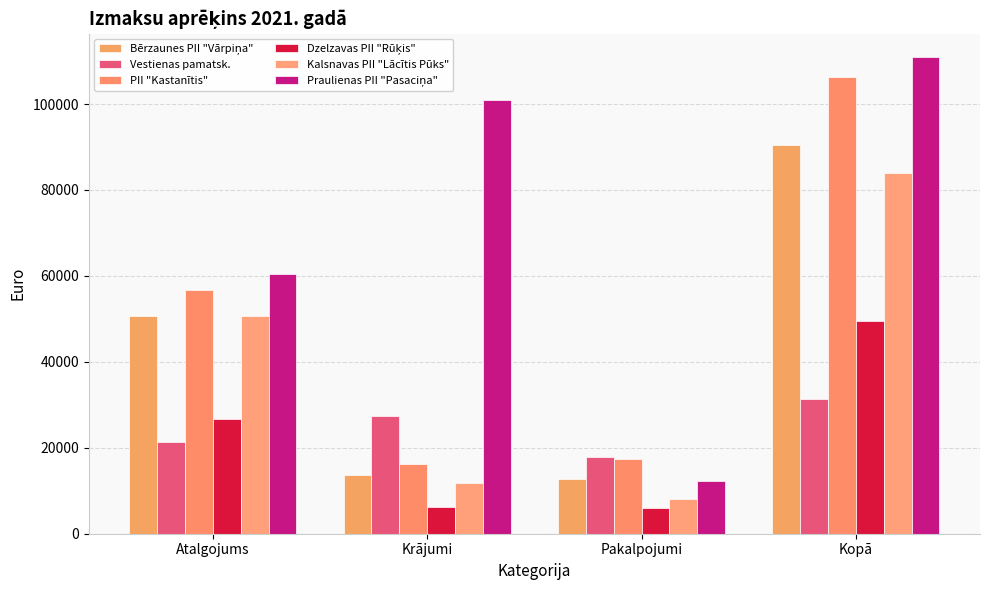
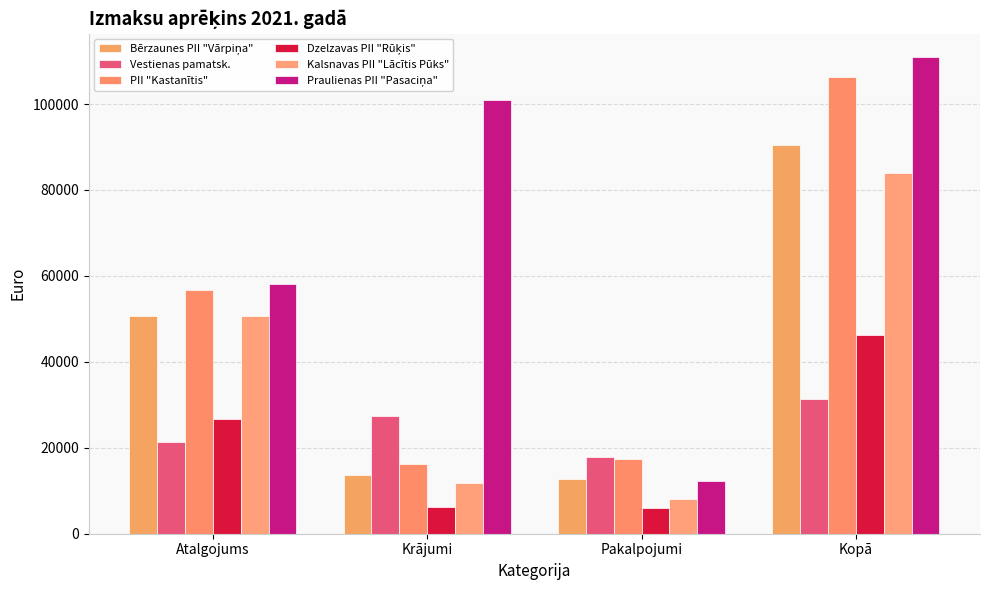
  {
    "Vestienas pamatsk.": {
      "Atalgojums": 21000,
      "Krājumi": 27000,
      "Pakalpojumi": 18000,
      "Kopā": 31000
    },
    "Dzelzavas PII \"Rūķis\"": {
      "Atalgojums": 27000,
      "Krājumi": 6000,
      "Pakalpojumi": 6000,
-     "Kopā": 49000
+     "Kopā": 46000
    },
    "Praulienas PII \"Pasaciņa\"": {
-     "Atalgojums": 60000,
+     "Atalgojums": 58000,
      "Krājumi": 101000,
      "Pakalpojumi": 12000,
      "Kopā": 111000
    }
  }
